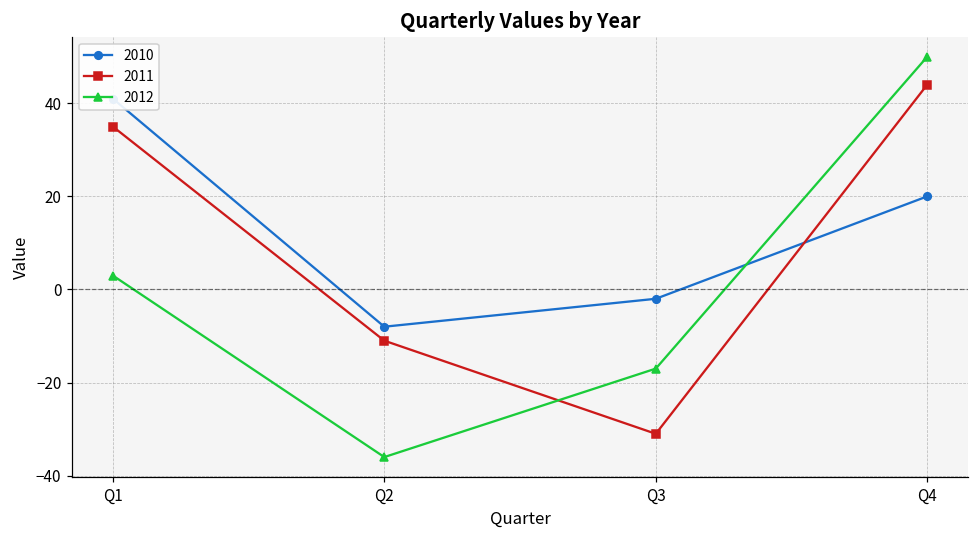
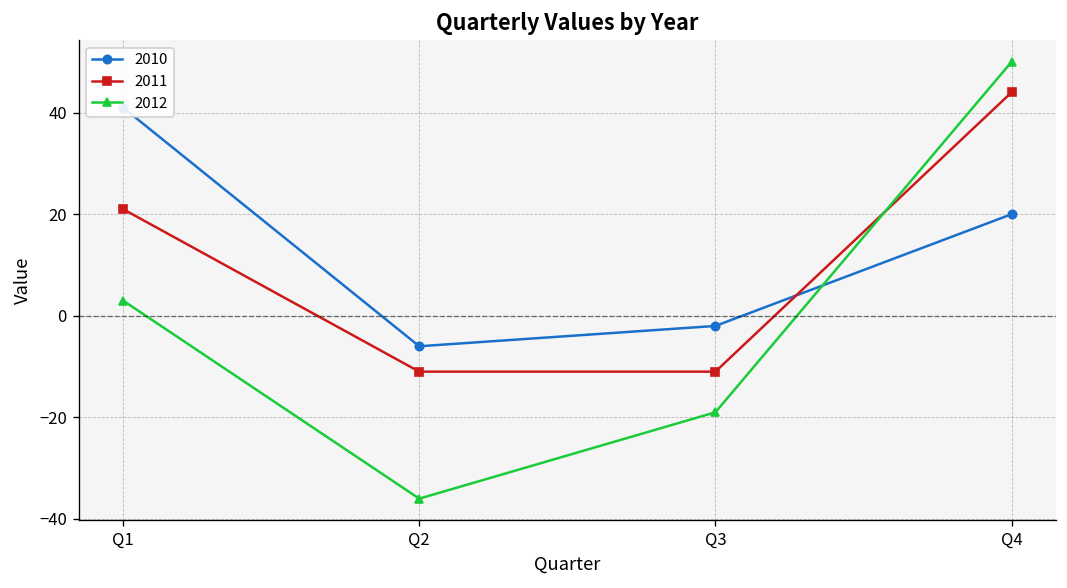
  {
    "2010": {
-     "Q2": -8,
+     "Q2": -6,
      "Q3": -2,
      "Q4": 20
    },
    "2011": {
-     "Q1": 35,
+     "Q1": 21,
      "Q2": -11,
-     "Q3": -31,
+     "Q3": -11,
      "Q4": 44
    },
    "2012": {
      "Q1": 3,
      "Q2": -36,
-     "Q3": -17,
+     "Q3": -19,
      "Q4": 50
    }
  }
